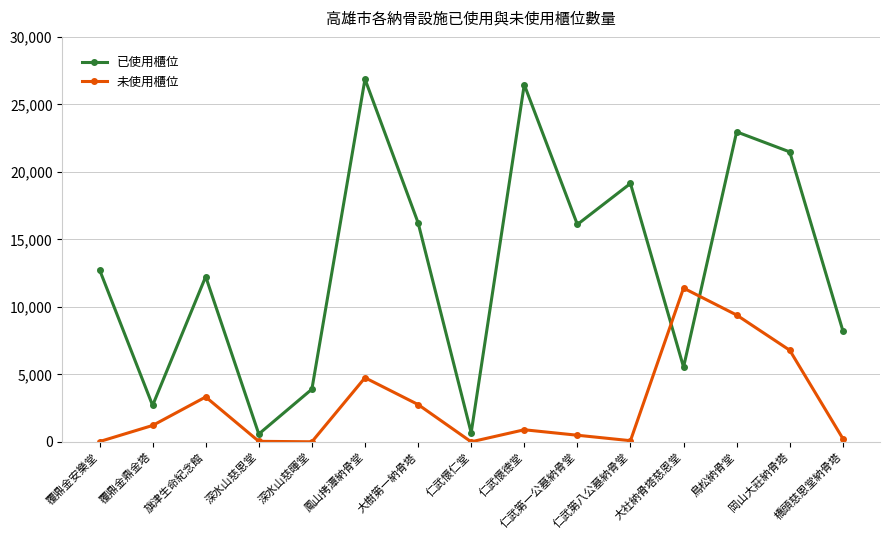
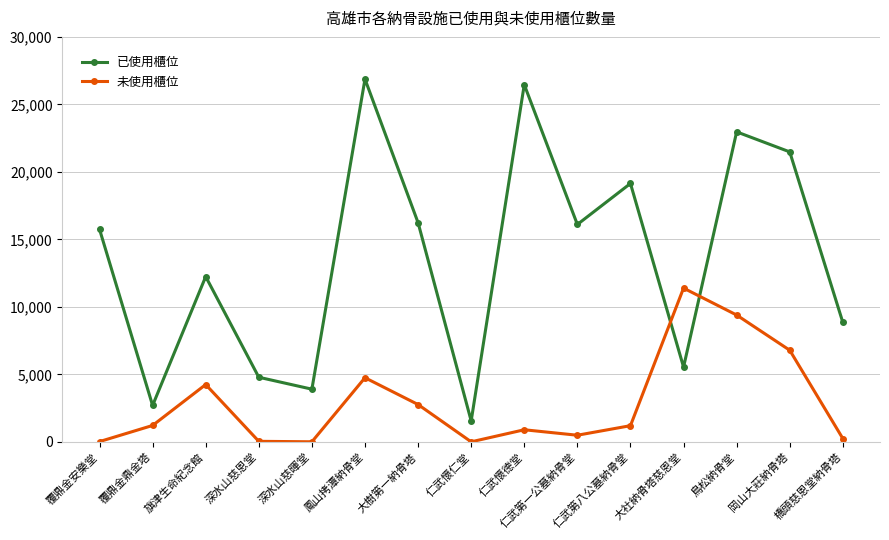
  {
    "已使用櫃位": {
-     "覆鼎金安樂堂": "12,800",
+     "覆鼎金安樂堂": "15,700",
      "覆鼎金鼎金塔": "2,700",
      "旗津生命紀念館": "12,200",
-     "深水山慈恩堂": "600",
+     "深水山慈恩堂": "4,800",
      "深水山慈暉堂": "3,900",
      "鳳山拷潭納骨堂": "26,900",
      "大樹第一納骨塔": "16,200",
-     "仁武懷仁堂": "700",
+     "仁武懷仁堂": "1,500",
      "仁武懷德堂": "26,500",
      "仁武第一公墓納骨堂": "16,100",
      "仁武第八公墓納骨堂": "19,100",
      "大社納骨塔慈恩堂": "5,500",
      "鳥松納骨堂": "23,000",
      "岡山大莊納骨塔": "21,500",
-     "橋頭慈恩堂納骨塔": "8,200"
+     "橋頭慈恩堂納骨塔": "8,800"
    },
    "未使用櫃位": {
      "覆鼎金安樂堂": "0",
      "覆鼎金鼎金塔": "1,200",
-     "旗津生命紀念館": "3,300",
+     "旗津生命紀念館": "4,200",
      "深水山慈恩堂": "0",
      "深水山慈暉堂": "0",
      "鳳山拷潭納骨堂": "4,700",
      "大樹第一納骨塔": "2,800",
      "仁武懷仁堂": "0",
      "仁武懷德堂": "900",
      "仁武第一公墓納骨堂": "500",
-     "仁武第八公墓納骨堂": "100",
+     "仁武第八公墓納骨堂": "1,200",
      "大社納骨塔慈恩堂": "11,400",
      "鳥松納骨堂": "9,400",
      "岡山大莊納骨塔": "6,800",
      "橋頭慈恩堂納骨塔": "200"
    }
  }
